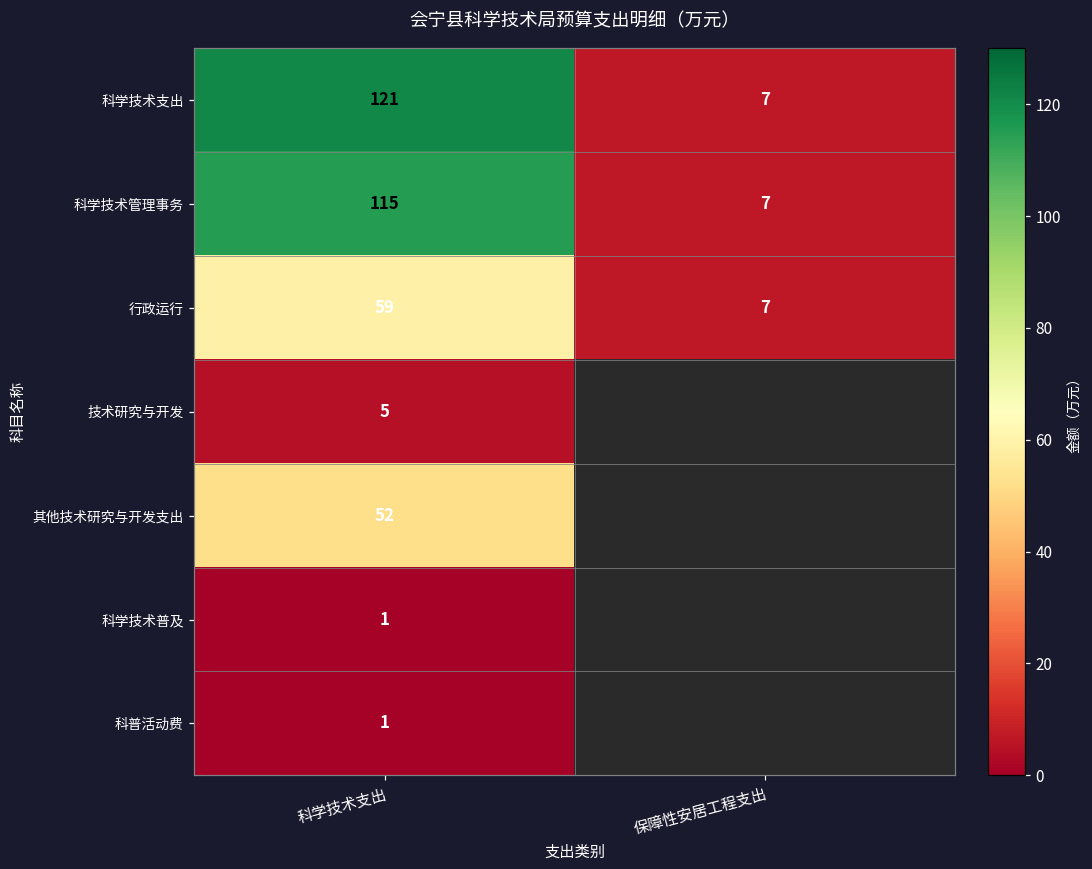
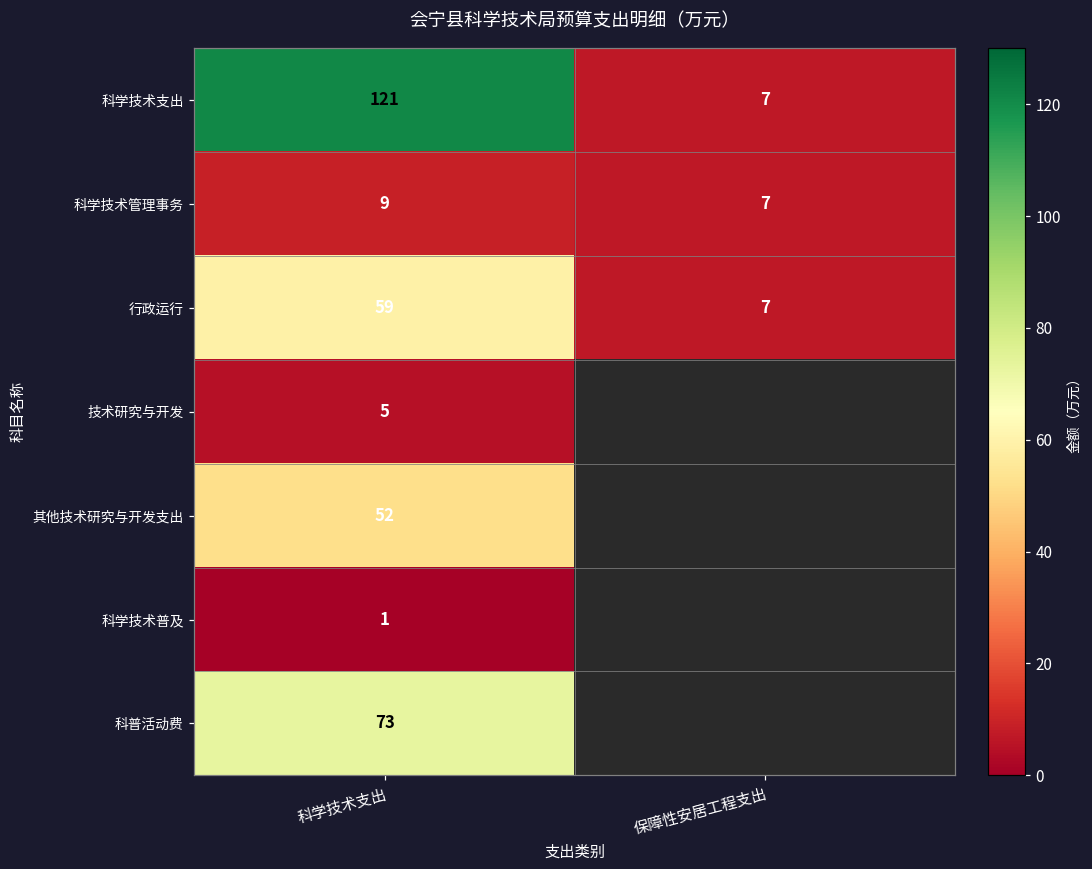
  {
    "科学技术支出": {
      "科学技术支出": 121,
      "保障性安居工程支出": 7
    },
    "科学技术管理事务": {
-     "科学技术支出": 115,
+     "科学技术支出": 9,
      "保障性安居工程支出": 7
    },
    "行政运行": {
      "科学技术支出": 59,
      "保障性安居工程支出": 7
    },
    "技术研究与开发": {
      "科学技术支出": 5
    },
    "其他技术研究与开发支出": {
      "科学技术支出": 52
    },
    "科学技术普及": {
      "科学技术支出": 1
    },
    "科普活动费": {
-     "科学技术支出": 1
+     "科学技术支出": 73
    }
  }
